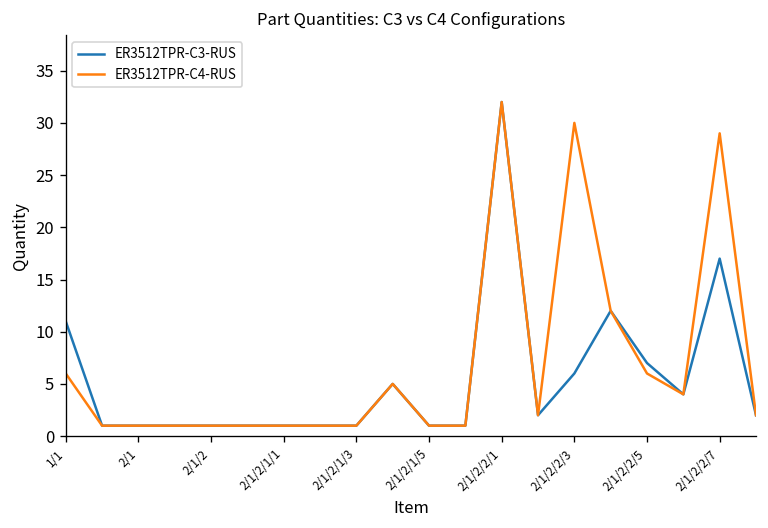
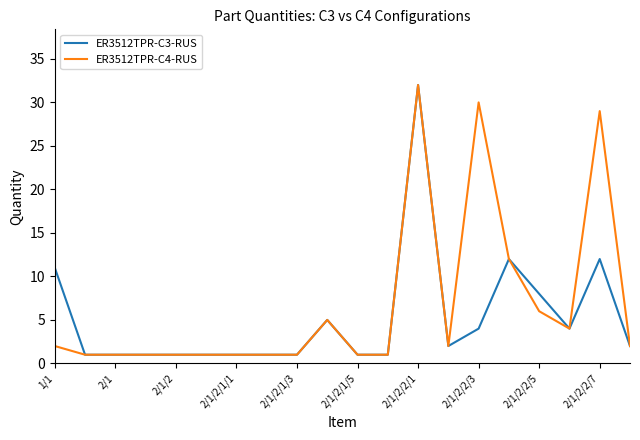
  {
    "ER3512TPR-C3-RUS": {
      "1/1": 11,
-     "2/1/2/2/3": 6,
-     "2/1/2/2/5": 7,
-     "2/1/2/2/7": 17
+     "2/1/2/2/3": 4,
+     "2/1/2/2/5": 8,
+     "2/1/2/2/7": 12
    },
    "ER3512TPR-C4-RUS": {
-     "1/1": 6,
+     "1/1": 2,
      "2/1/2/2/3": 30,
      "2/1/2/2/5": 6,
      "2/1/2/2/7": 29
    }
  }
